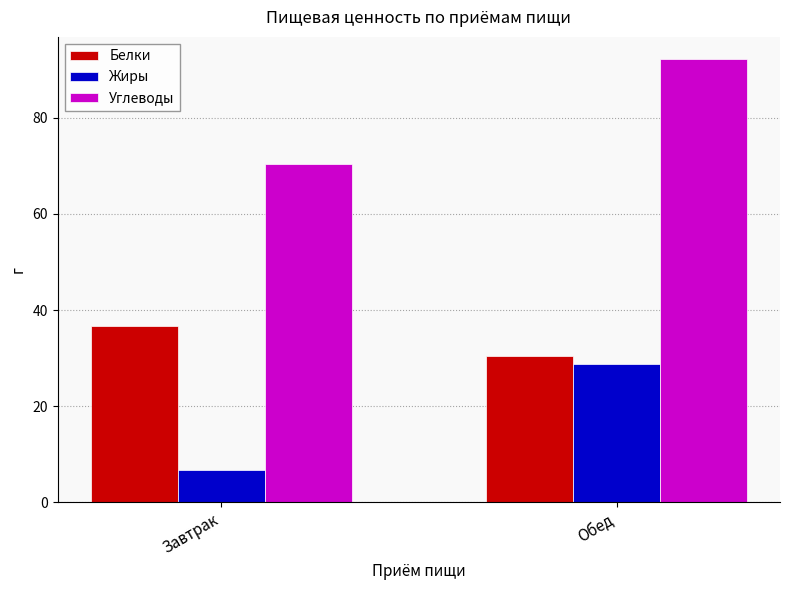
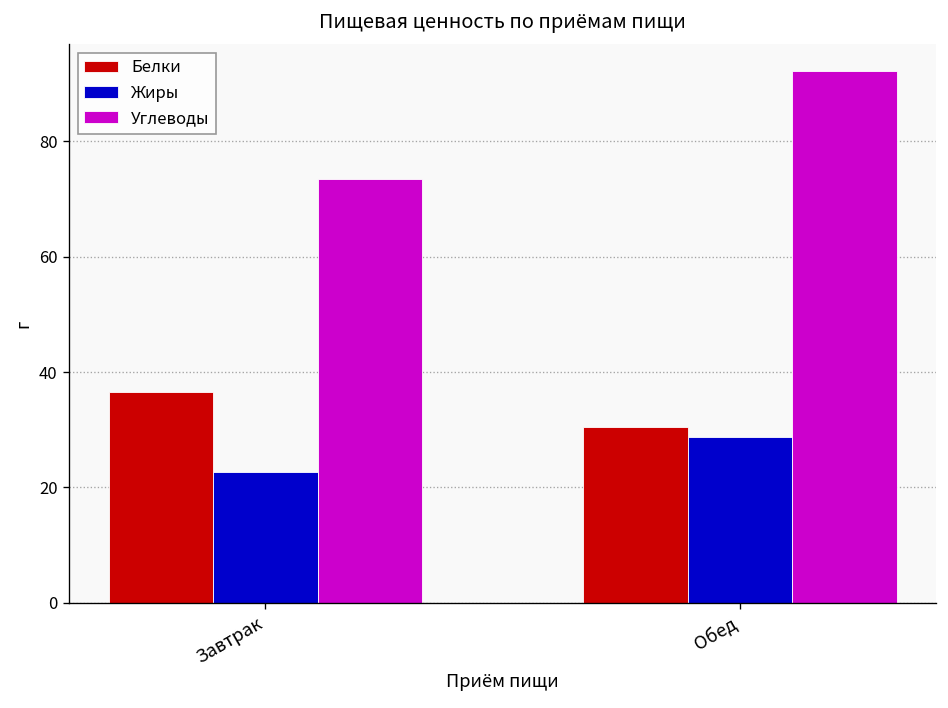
  {
    "Белки": {
      "Завтрак": 37,
      "Обед": 30
    },
    "Жиры": {
-     "Завтрак": 7,
+     "Завтрак": 23,
      "Обед": 29
    },
    "Углеводы": {
-     "Завтрак": 70,
+     "Завтрак": 73,
      "Обед": 92
    }
  }
